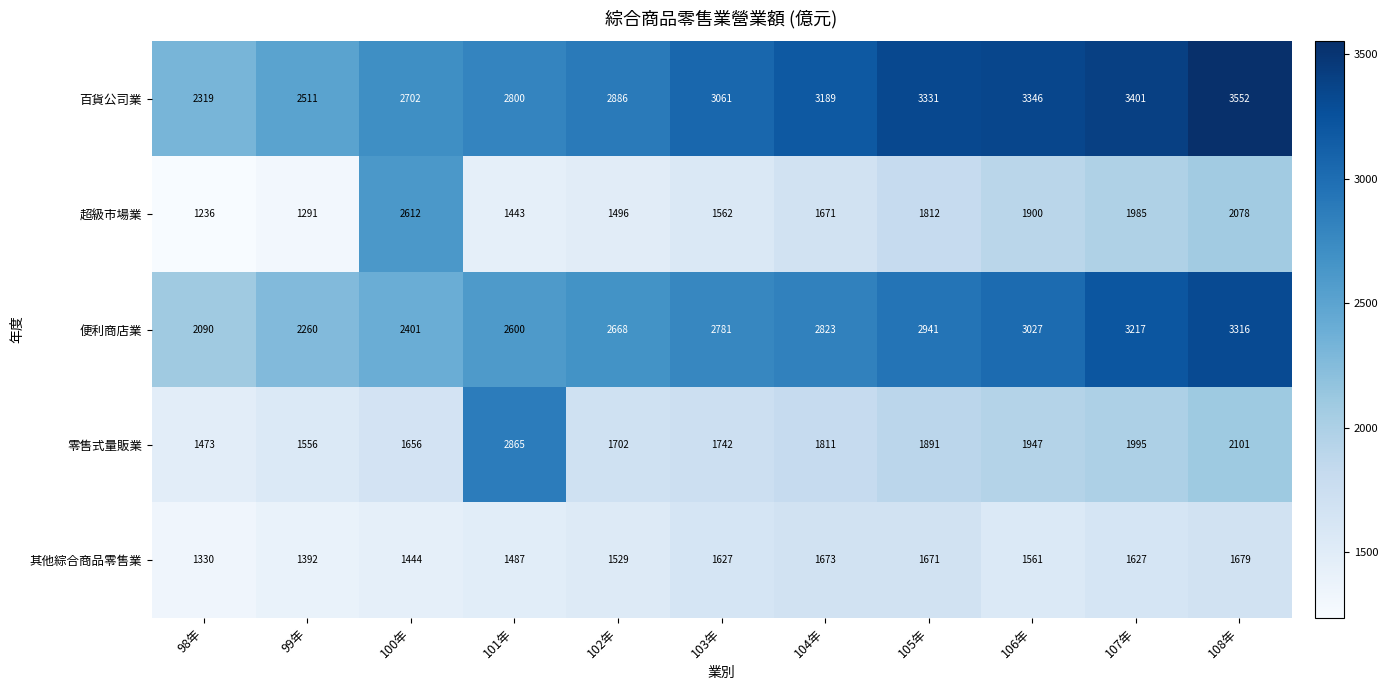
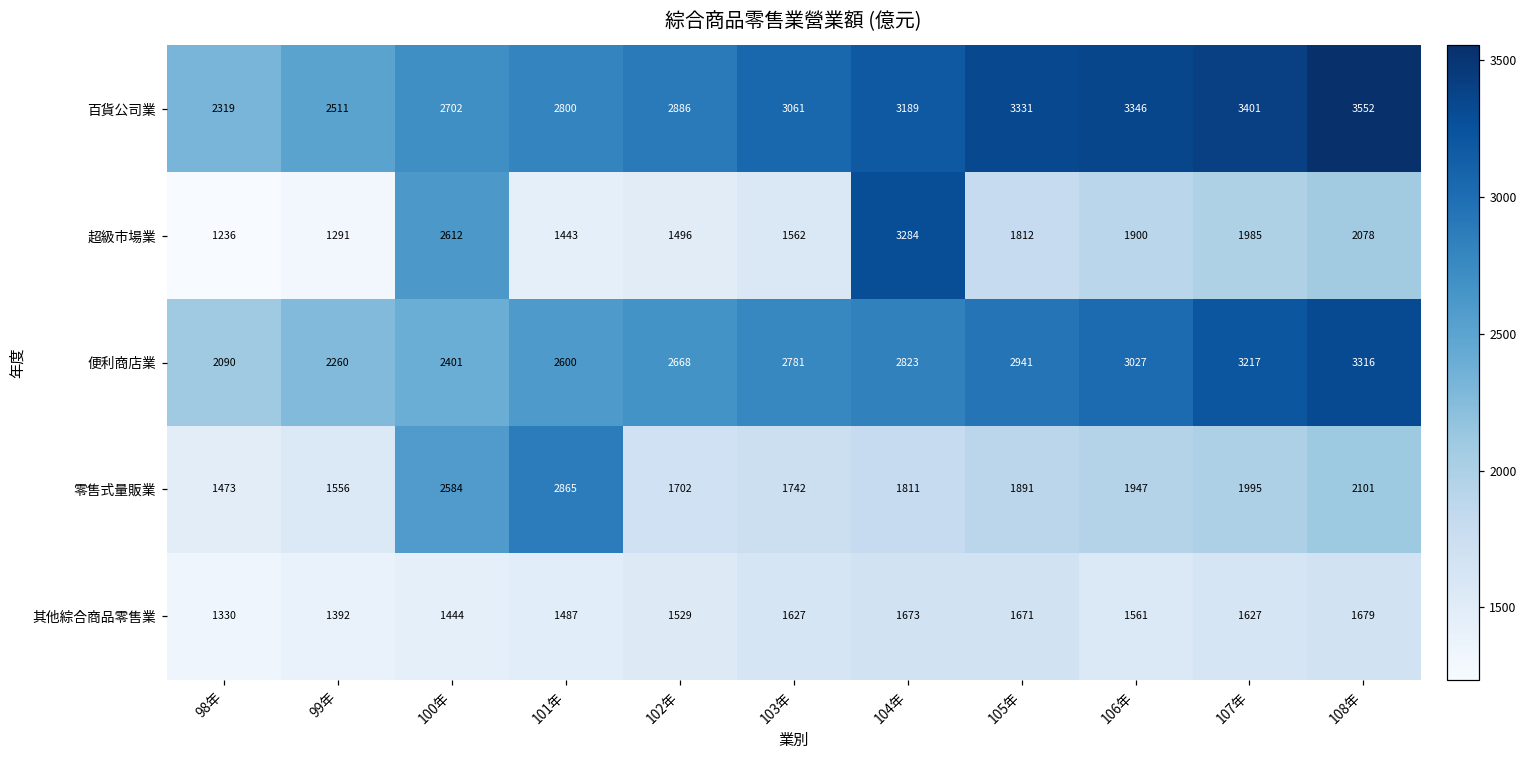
  {
    "百貨公司業": {
      "98年": 2319,
      "99年": 2511,
      "100年": 2702,
      "101年": 2800,
      "102年": 2886,
      "103年": 3061,
      "104年": 3189,
      "105年": 3331,
      "106年": 3346,
      "107年": 3401,
      "108年": 3552
    },
    "超級市場業": {
      "98年": 1236,
      "99年": 1291,
      "100年": 2612,
      "101年": 1443,
      "102年": 1496,
      "103年": 1562,
-     "104年": 1671,
+     "104年": 3284,
      "105年": 1812,
      "106年": 1900,
      "107年": 1985,
      "108年": 2078
    },
    "便利商店業": {
      "98年": 2090,
      "99年": 2260,
      "100年": 2401,
      "101年": 2600,
      "102年": 2668,
      "103年": 2781,
      "104年": 2823,
      "105年": 2941,
      "106年": 3027,
      "107年": 3217,
      "108年": 3316
    },
    "零售式量販業": {
      "98年": 1473,
      "99年": 1556,
-     "100年": 1656,
+     "100年": 2584,
      "101年": 2865,
      "102年": 1702,
      "103年": 1742,
      "104年": 1811,
      "105年": 1891,
      "106年": 1947,
      "107年": 1995,
      "108年": 2101
    },
    "其他綜合商品零售業": {
      "98年": 1330,
      "99年": 1392,
      "100年": 1444,
      "101年": 1487,
      "102年": 1529,
      "103年": 1627,
      "104年": 1673,
      "105年": 1671,
      "106年": 1561,
      "107年": 1627,
      "108年": 1679
    }
  }
